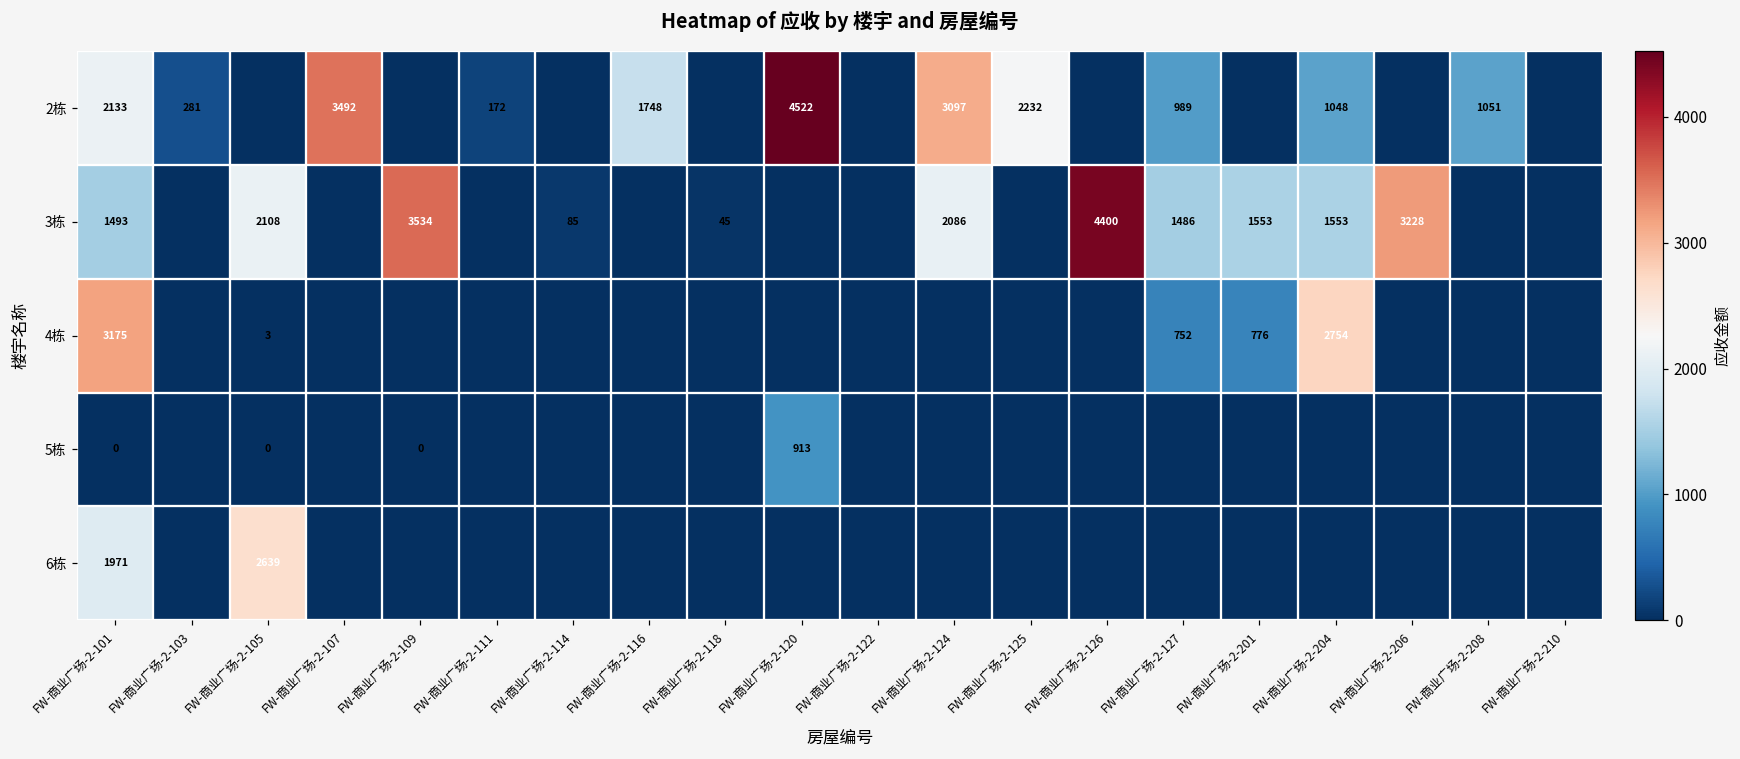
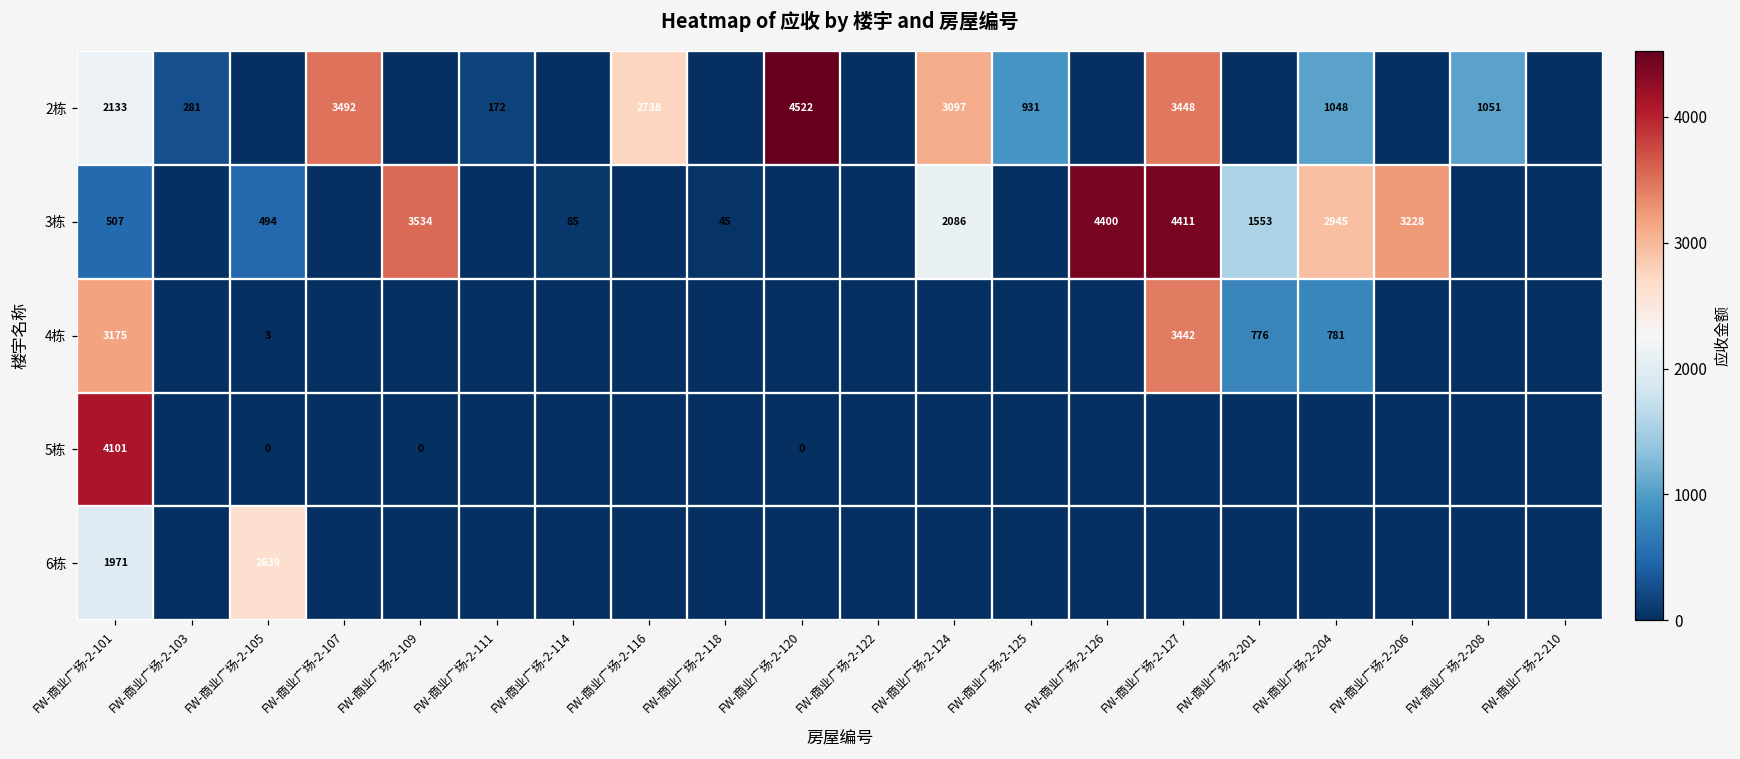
  {
    "2栋": {
      "FW-商业广场-2-101": 2133,
      "FW-商业广场-2-103": 281,
      "FW-商业广场-2-107": 3492,
      "FW-商业广场-2-111": 172,
-     "FW-商业广场-2-116": 1748,
+     "FW-商业广场-2-116": 2738,
      "FW-商业广场-2-120": 4522,
      "FW-商业广场-2-124": 3097,
-     "FW-商业广场-2-125": 2232,
-     "FW-商业广场-2-127": 989,
+     "FW-商业广场-2-125": 931,
+     "FW-商业广场-2-127": 3448,
      "FW-商业广场-2-204": 1048,
      "FW-商业广场-2-208": 1051
    },
    "3栋": {
-     "FW-商业广场-2-101": 1493,
-     "FW-商业广场-2-105": 2108,
+     "FW-商业广场-2-101": 507,
+     "FW-商业广场-2-105": 494,
      "FW-商业广场-2-109": 3534,
      "FW-商业广场-2-114": 85,
      "FW-商业广场-2-118": 45,
      "FW-商业广场-2-124": 2086,
      "FW-商业广场-2-126": 4400,
-     "FW-商业广场-2-127": 1486,
+     "FW-商业广场-2-127": 4411,
      "FW-商业广场-2-201": 1553,
-     "FW-商业广场-2-204": 1553,
+     "FW-商业广场-2-204": 2945,
      "FW-商业广场-2-206": 3228
    },
    "4栋": {
      "FW-商业广场-2-101": 3175,
      "FW-商业广场-2-105": 3,
-     "FW-商业广场-2-127": 752,
+     "FW-商业广场-2-127": 3442,
      "FW-商业广场-2-201": 776,
-     "FW-商业广场-2-204": 2754
+     "FW-商业广场-2-204": 781
    },
    "5栋": {
-     "FW-商业广场-2-101": 0,
+     "FW-商业广场-2-101": 4101,
      "FW-商业广场-2-105": 0,
      "FW-商业广场-2-109": 0,
-     "FW-商业广场-2-120": 913
+     "FW-商业广场-2-120": 0
    },
    "6栋": {
      "FW-商业广场-2-101": 1971,
      "FW-商业广场-2-105": 2639
    }
  }
